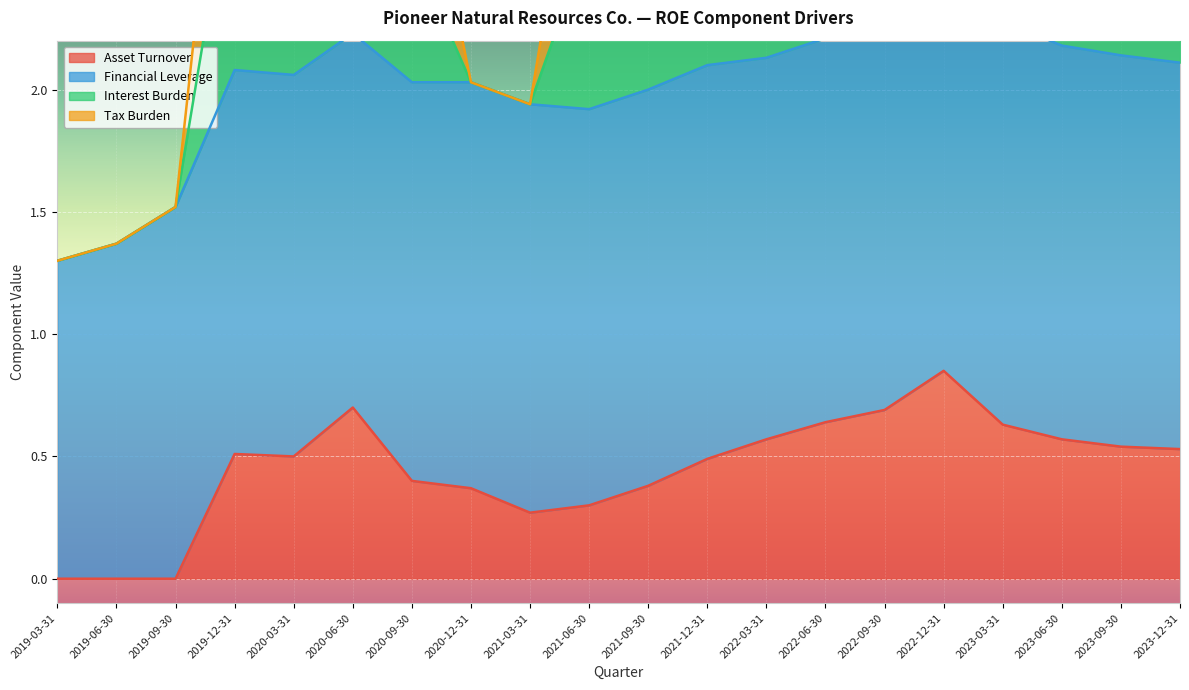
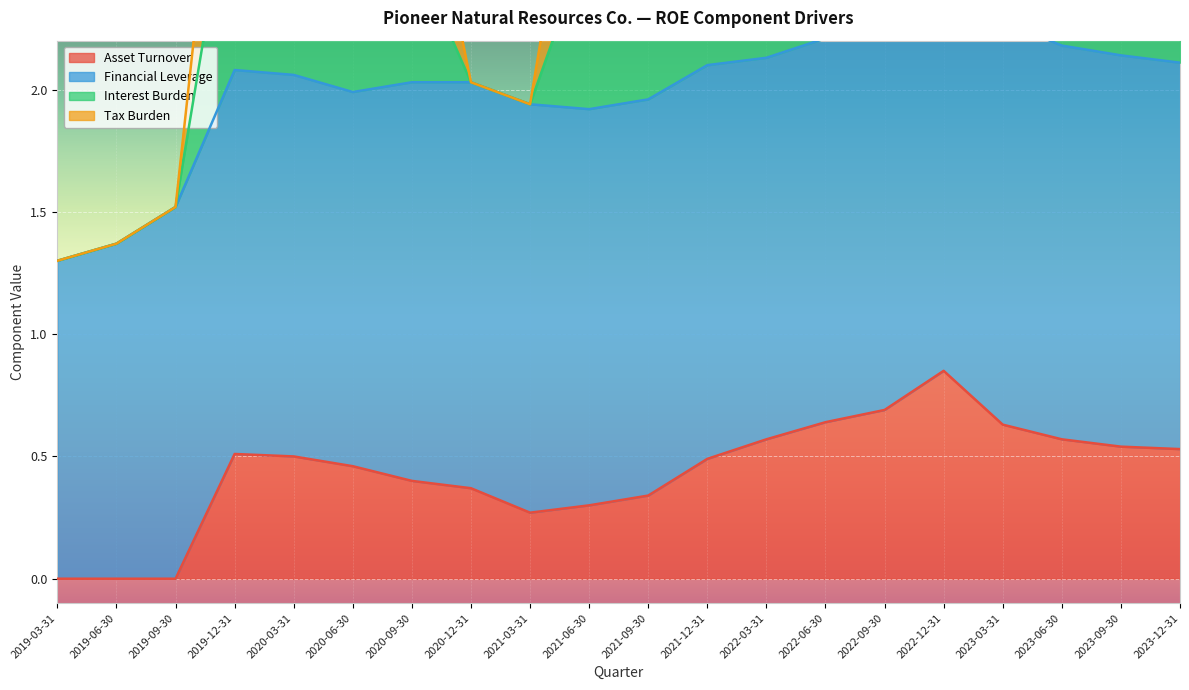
  {
    "Asset Turnover": {
      "2019-03-31": 0.00,
      "2019-06-30": 0.00,
      "2019-09-30": 0.00,
      "2019-12-31": 0.51,
      "2020-03-31": 0.50,
-     "2020-06-30": 0.70,
+     "2020-06-30": 0.46,
      "2020-09-30": 0.40,
      "2020-12-31": 0.37,
      "2021-03-31": 0.27,
      "2021-06-30": 0.30,
-     "2021-09-30": 0.38,
+     "2021-09-30": 0.34,
      "2021-12-31": 0.49,
      "2022-03-31": 0.57,
      "2022-06-30": 0.64,
      "2022-09-30": 0.69,
      "2022-12-31": 0.85,
      "2023-03-31": 0.63,
      "2023-06-30": 0.57,
      "2023-09-30": 0.54,
      "2023-12-31": 0.53
    },
    "Financial Leverage": {
      "2019-12-31": 1.57,
      "2020-03-31": 1.56,
      "2020-09-30": 1.63,
      "2021-06-30": 1.62,
      "2021-09-30": 1.62,
      "2021-12-31": 1.61,
      "2022-03-31": 1.56,
      "2023-06-30": 1.61,
      "2023-09-30": 1.60,
      "2023-12-31": 1.58
    }
  }
